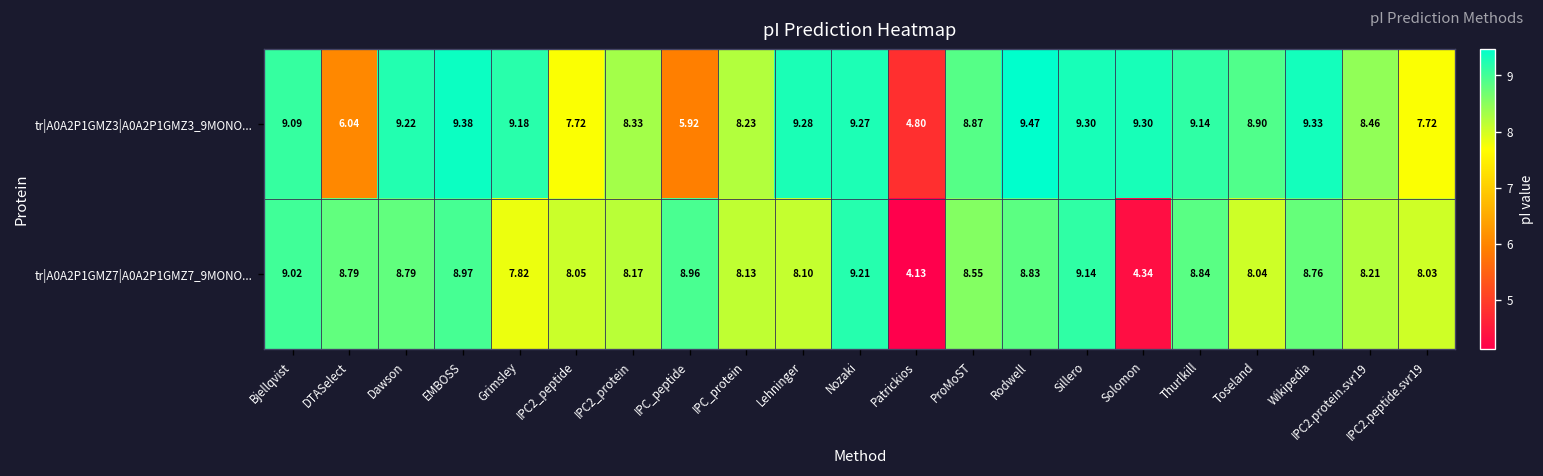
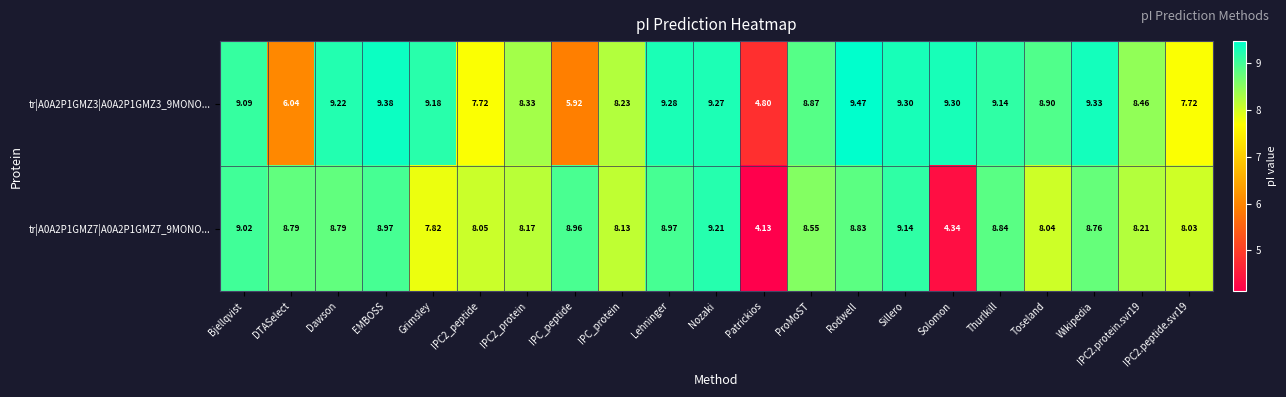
  {
    "tr|A0A2P1GMZ3|A0A2P1GMZ3_9MONO...": {
      "Bjellqvist": 9.09,
      "DTASelect": 6.04,
      "Dawson": 9.22,
      "EMBOSS": 9.38,
      "Grimsley": 9.18,
      "IPC2_peptide": 7.72,
      "IPC2_protein": 8.33,
      "IPC_peptide": 5.92,
      "IPC_protein": 8.23,
      "Lehninger": 9.28,
      "Nozaki": 9.27,
      "Patrickios": 4.80,
      "ProMoST": 8.87,
      "Rodwell": 9.47,
      "Sillero": 9.30,
      "Solomon": 9.30,
      "Thurlkill": 9.14,
      "Toseland": 8.90,
      "Wikipedia": 9.33,
      "IPC2.protein.svr19": 8.46,
      "IPC2.peptide.svr19": 7.72
    },
    "tr|A0A2P1GMZ7|A0A2P1GMZ7_9MONO...": {
      "Bjellqvist": 9.02,
      "DTASelect": 8.79,
      "Dawson": 8.79,
      "EMBOSS": 8.97,
      "Grimsley": 7.82,
      "IPC2_peptide": 8.05,
      "IPC2_protein": 8.17,
      "IPC_peptide": 8.96,
      "IPC_protein": 8.13,
-     "Lehninger": 8.10,
+     "Lehninger": 8.97,
      "Nozaki": 9.21,
      "Patrickios": 4.13,
      "ProMoST": 8.55,
      "Rodwell": 8.83,
      "Sillero": 9.14,
      "Solomon": 4.34,
      "Thurlkill": 8.84,
      "Toseland": 8.04,
      "Wikipedia": 8.76,
      "IPC2.protein.svr19": 8.21,
      "IPC2.peptide.svr19": 8.03
    }
  }
